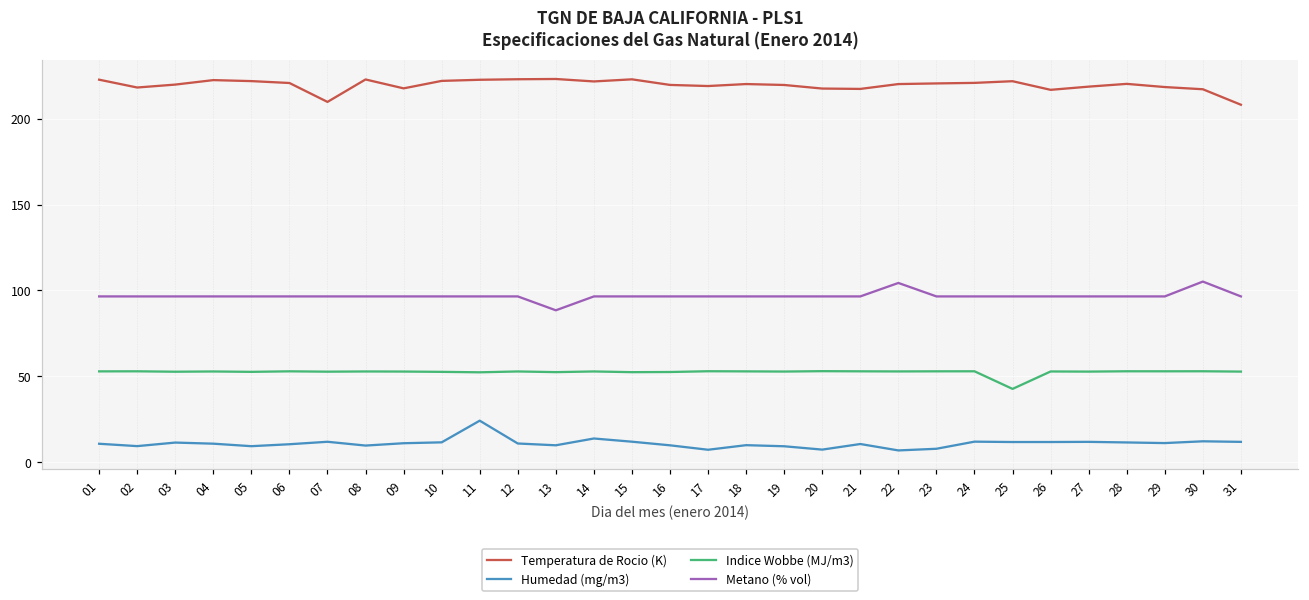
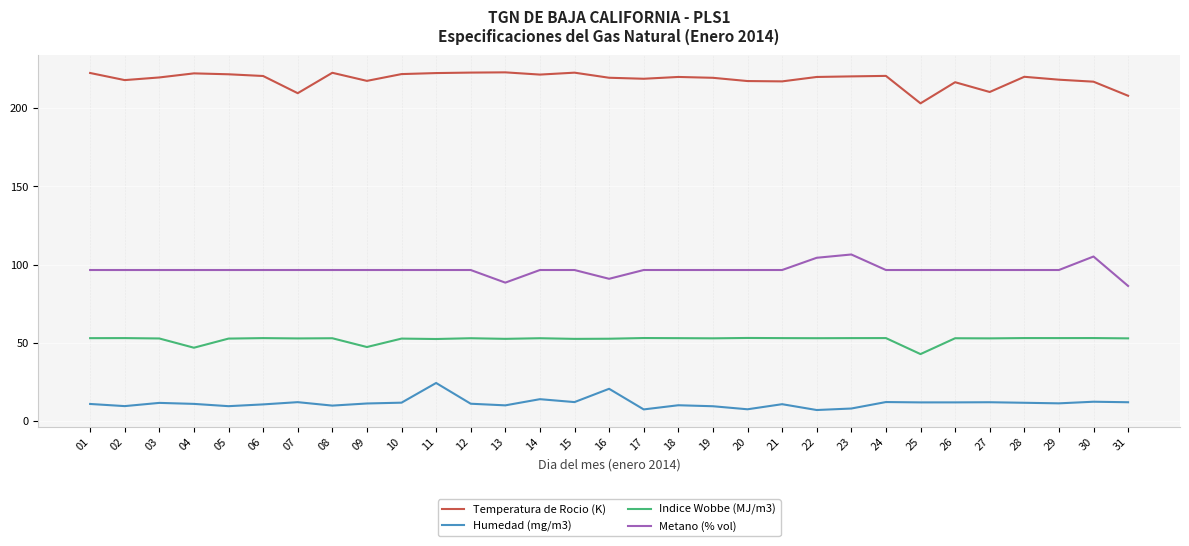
  {
    "Temperatura de Rocio (K)": {
      "01": 223,
      "02": 218,
      "03": 220,
      "04": 222,
      "05": 222,
      "06": 221,
      "07": 210,
      "08": 223,
      "09": 218,
      "10": 222,
      "11": 223,
      "12": 223,
      "13": 223,
      "14": 222,
      "15": 223,
      "16": 220,
      "17": 219,
      "18": 220,
      "19": 220,
      "20": 217,
      "21": 217,
      "22": 220,
      "23": 220,
      "24": 221,
-     "25": 222,
+     "25": 203,
      "26": 217,
-     "27": 219,
+     "27": 210,
      "28": 220,
      "29": 218,
      "30": 217,
      "31": 208
    },
    "Humedad (mg/m3)": {
      "01": 11,
      "02": 9,
      "03": 11,
      "04": 11,
      "05": 9,
      "06": 11,
      "07": 12,
      "08": 10,
      "09": 11,
      "10": 12,
      "11": 24,
      "12": 11,
      "13": 10,
      "14": 14,
      "15": 12,
-     "16": 10,
+     "16": 20,
      "17": 7,
      "18": 10,
      "19": 9,
      "20": 7,
      "21": 11,
      "22": 7,
      "23": 8,
      "24": 12,
      "25": 12,
      "26": 12,
      "27": 12,
      "28": 12,
      "29": 11,
      "30": 12,
      "31": 12
    },
    "Indice Wobbe (MJ/m3)": {
      "01": 53,
      "02": 53,
      "03": 53,
-     "04": 53,
+     "04": 47,
      "05": 53,
      "06": 53,
      "07": 53,
      "08": 53,
-     "09": 53,
+     "09": 47,
      "10": 53,
      "11": 52,
      "12": 53,
      "13": 52,
      "14": 53,
      "15": 52,
      "16": 53,
      "17": 53,
      "18": 53,
      "19": 53,
      "20": 53,
      "21": 53,
      "22": 53,
      "23": 53,
      "24": 53,
      "25": 43,
      "26": 53,
      "27": 53,
      "28": 53,
      "29": 53,
      "30": 53,
      "31": 53
    },
    "Metano (% vol)": {
      "01": 97,
      "02": 97,
      "03": 97,
      "04": 97,
      "05": 97,
      "06": 97,
      "07": 97,
      "08": 97,
      "09": 97,
      "10": 97,
      "11": 97,
      "12": 97,
      "13": 88,
      "14": 97,
      "15": 97,
-     "16": 97,
+     "16": 91,
      "17": 97,
      "18": 97,
      "19": 97,
      "20": 97,
      "21": 97,
      "22": 104,
-     "23": 97,
+     "23": 106,
      "24": 97,
      "25": 97,
      "26": 97,
      "27": 97,
      "28": 97,
      "29": 97,
      "30": 105,
-     "31": 97
+     "31": 86
    }
  }
